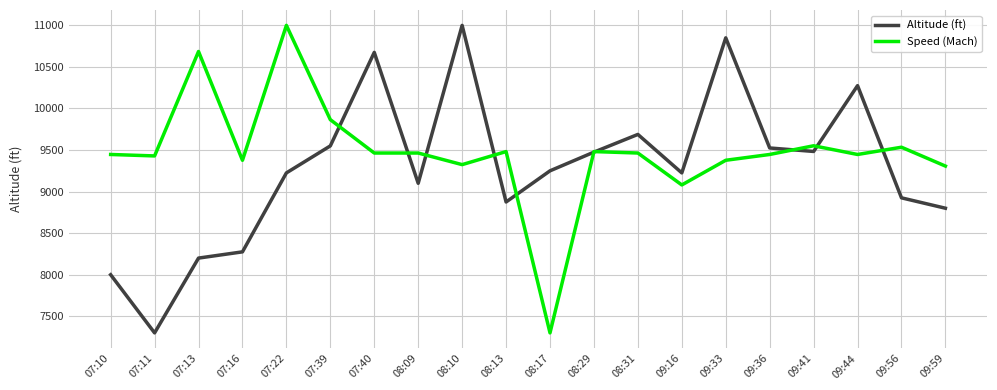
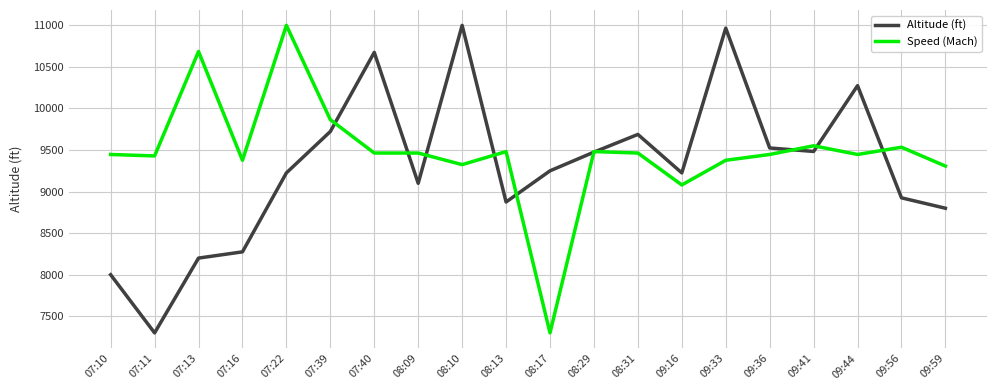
  {
    "Altitude (ft)": {
      "07:10": 8000,
      "07:11": 7300,
      "07:13": 8200,
      "07:16": 8300,
      "07:22": 9200,
-     "07:39": 9600,
+     "07:39": 9700,
      "07:40": 10700,
      "08:09": 9100,
      "08:10": 11000,
      "08:13": 8900,
      "08:17": 9300,
      "08:31": 9700,
      "09:16": 9200,
-     "09:33": 10900,
+     "09:33": 11000,
      "09:36": 9500,
      "09:41": 9500,
      "09:44": 10300,
      "09:56": 8900,
      "09:59": 8800
    },
    "Speed (Mach)": {
      "07:10": 9400,
      "07:11": 9400,
      "07:13": 10700,
      "07:16": 9400,
      "07:22": 11000,
      "07:39": 9900,
      "07:40": 9500,
      "08:09": 9500,
      "08:10": 9300,
      "08:13": 9500,
      "08:17": 7300,
      "08:31": 9500,
      "09:16": 9100,
      "09:33": 9400,
      "09:36": 9400,
      "09:41": 9600,
      "09:44": 9400,
      "09:56": 9500,
      "09:59": 9300
    }
  }
